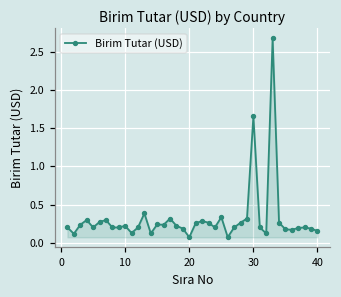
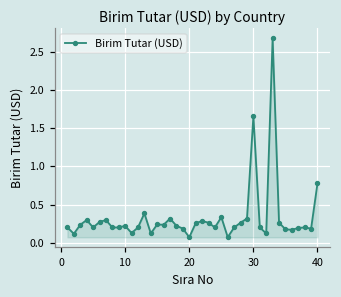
  {
    "10": 0.2,
    "20": 0.1,
    "30": 1.7,
-   "40": 0.2
+   "40": 0.8
  }
